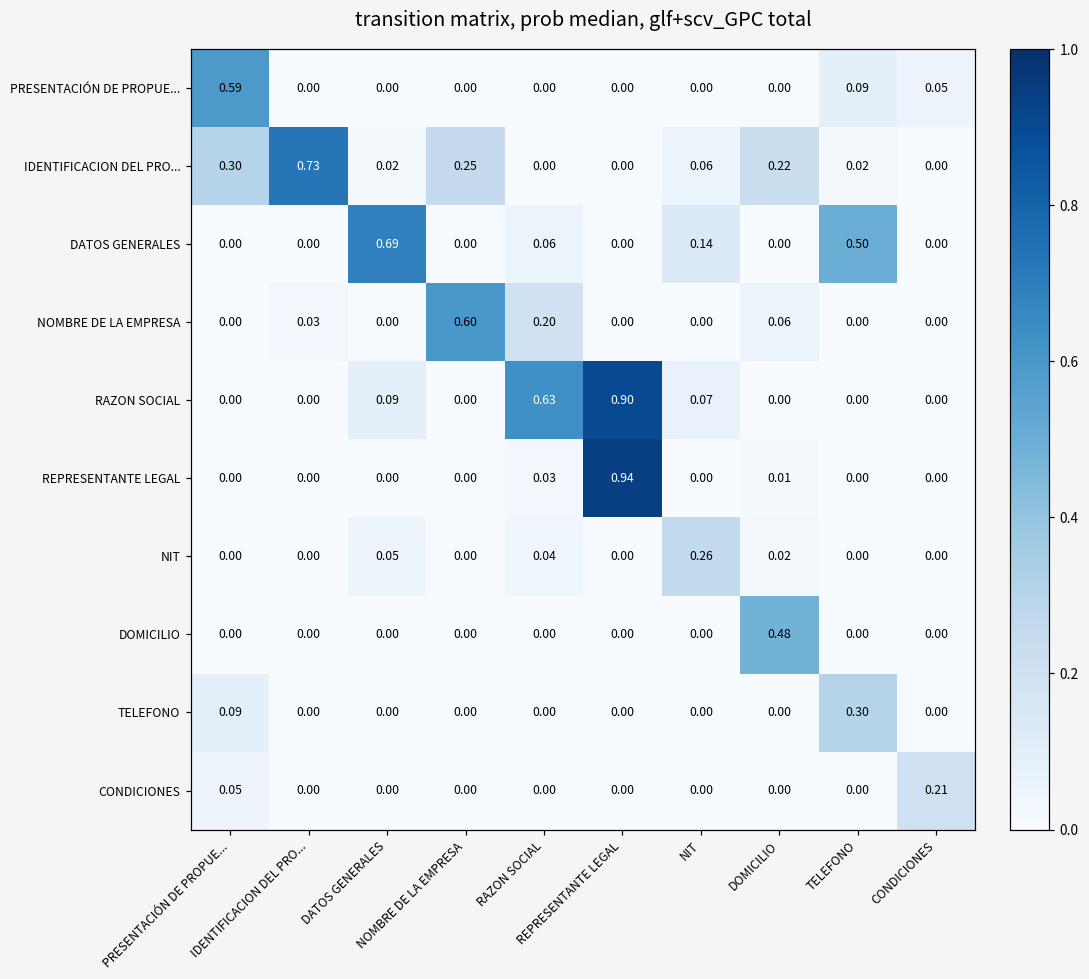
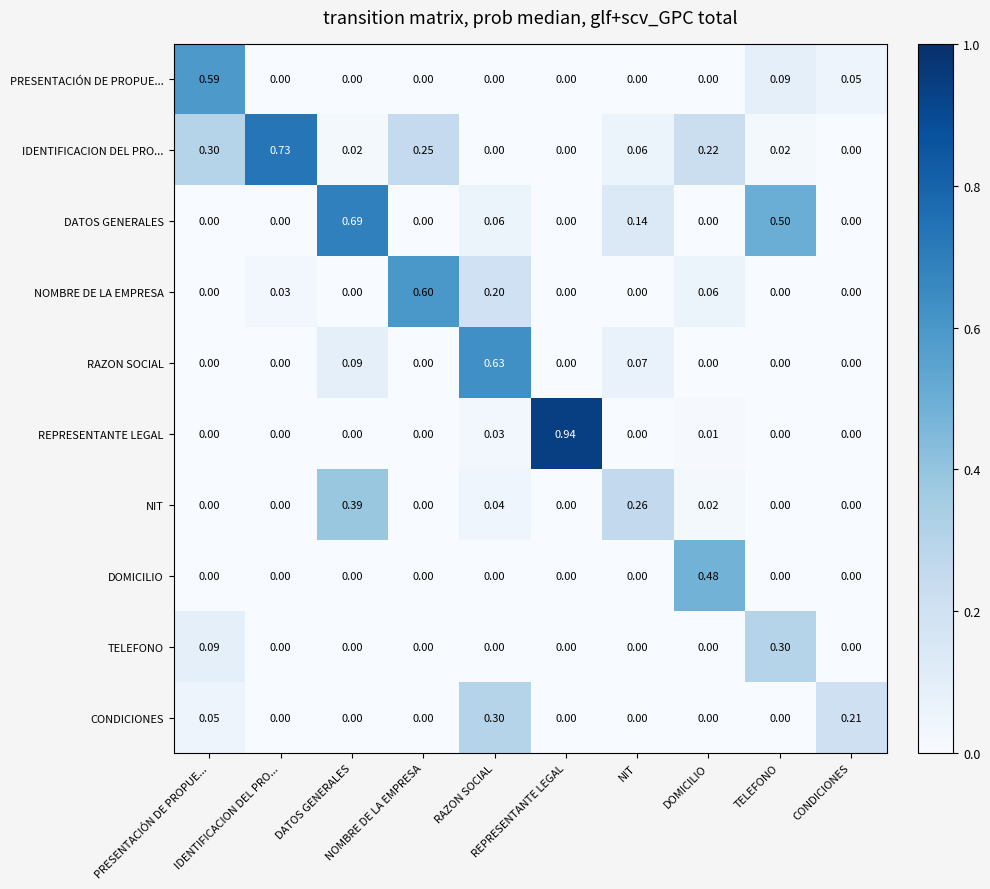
  {
    "PRESENTACIÓN DE PROPUE...": {
      "PRESENTACIÓN DE PROPUE...": 0.59,
      "IDENTIFICACION DEL PRO...": 0.00,
      "DATOS GENERALES": 0.00,
      "NOMBRE DE LA EMPRESA": 0.00,
      "RAZON SOCIAL": 0.00,
      "REPRESENTANTE LEGAL": 0.00,
      "NIT": 0.00,
      "DOMICILIO": 0.00,
      "TELEFONO": 0.09,
      "CONDICIONES": 0.05
    },
    "IDENTIFICACION DEL PRO...": {
      "PRESENTACIÓN DE PROPUE...": 0.30,
      "IDENTIFICACION DEL PRO...": 0.73,
      "DATOS GENERALES": 0.02,
      "NOMBRE DE LA EMPRESA": 0.25,
      "RAZON SOCIAL": 0.00,
      "REPRESENTANTE LEGAL": 0.00,
      "NIT": 0.06,
      "DOMICILIO": 0.22,
      "TELEFONO": 0.02,
      "CONDICIONES": 0.00
    },
    "DATOS GENERALES": {
      "PRESENTACIÓN DE PROPUE...": 0.00,
      "IDENTIFICACION DEL PRO...": 0.00,
      "DATOS GENERALES": 0.69,
      "NOMBRE DE LA EMPRESA": 0.00,
      "RAZON SOCIAL": 0.06,
      "REPRESENTANTE LEGAL": 0.00,
      "NIT": 0.14,
      "DOMICILIO": 0.00,
      "TELEFONO": 0.50,
      "CONDICIONES": 0.00
    },
    "NOMBRE DE LA EMPRESA": {
      "PRESENTACIÓN DE PROPUE...": 0.00,
      "IDENTIFICACION DEL PRO...": 0.03,
      "DATOS GENERALES": 0.00,
      "NOMBRE DE LA EMPRESA": 0.60,
      "RAZON SOCIAL": 0.20,
      "REPRESENTANTE LEGAL": 0.00,
      "NIT": 0.00,
      "DOMICILIO": 0.06,
      "TELEFONO": 0.00,
      "CONDICIONES": 0.00
    },
    "RAZON SOCIAL": {
      "PRESENTACIÓN DE PROPUE...": 0.00,
      "IDENTIFICACION DEL PRO...": 0.00,
      "DATOS GENERALES": 0.09,
      "NOMBRE DE LA EMPRESA": 0.00,
      "RAZON SOCIAL": 0.63,
-     "REPRESENTANTE LEGAL": 0.90,
+     "REPRESENTANTE LEGAL": 0.00,
      "NIT": 0.07,
      "DOMICILIO": 0.00,
      "TELEFONO": 0.00,
      "CONDICIONES": 0.00
    },
    "REPRESENTANTE LEGAL": {
      "PRESENTACIÓN DE PROPUE...": 0.00,
      "IDENTIFICACION DEL PRO...": 0.00,
      "DATOS GENERALES": 0.00,
      "NOMBRE DE LA EMPRESA": 0.00,
      "RAZON SOCIAL": 0.03,
      "REPRESENTANTE LEGAL": 0.94,
      "NIT": 0.00,
      "DOMICILIO": 0.01,
      "TELEFONO": 0.00,
      "CONDICIONES": 0.00
    },
    "NIT": {
      "PRESENTACIÓN DE PROPUE...": 0.00,
      "IDENTIFICACION DEL PRO...": 0.00,
-     "DATOS GENERALES": 0.05,
+     "DATOS GENERALES": 0.39,
      "NOMBRE DE LA EMPRESA": 0.00,
      "RAZON SOCIAL": 0.04,
      "REPRESENTANTE LEGAL": 0.00,
      "NIT": 0.26,
      "DOMICILIO": 0.02,
      "TELEFONO": 0.00,
      "CONDICIONES": 0.00
    },
    "DOMICILIO": {
      "PRESENTACIÓN DE PROPUE...": 0.00,
      "IDENTIFICACION DEL PRO...": 0.00,
      "DATOS GENERALES": 0.00,
      "NOMBRE DE LA EMPRESA": 0.00,
      "RAZON SOCIAL": 0.00,
      "REPRESENTANTE LEGAL": 0.00,
      "NIT": 0.00,
      "DOMICILIO": 0.48,
      "TELEFONO": 0.00,
      "CONDICIONES": 0.00
    },
    "TELEFONO": {
      "PRESENTACIÓN DE PROPUE...": 0.09,
      "IDENTIFICACION DEL PRO...": 0.00,
      "DATOS GENERALES": 0.00,
      "NOMBRE DE LA EMPRESA": 0.00,
      "RAZON SOCIAL": 0.00,
      "REPRESENTANTE LEGAL": 0.00,
      "NIT": 0.00,
      "DOMICILIO": 0.00,
      "TELEFONO": 0.30,
      "CONDICIONES": 0.00
    },
    "CONDICIONES": {
      "PRESENTACIÓN DE PROPUE...": 0.05,
      "IDENTIFICACION DEL PRO...": 0.00,
      "DATOS GENERALES": 0.00,
      "NOMBRE DE LA EMPRESA": 0.00,
-     "RAZON SOCIAL": 0.00,
+     "RAZON SOCIAL": 0.30,
      "REPRESENTANTE LEGAL": 0.00,
      "NIT": 0.00,
      "DOMICILIO": 0.00,
      "TELEFONO": 0.00,
      "CONDICIONES": 0.21
    }
  }
